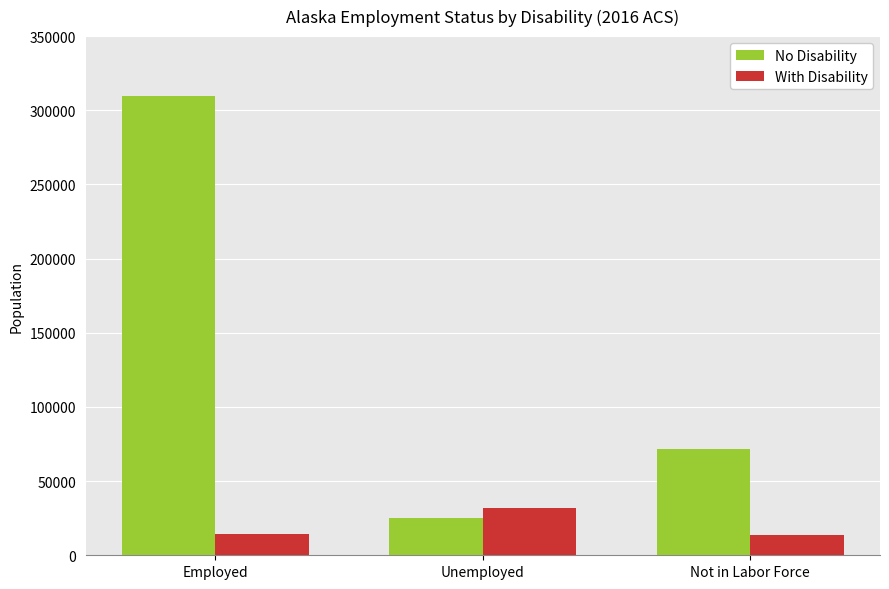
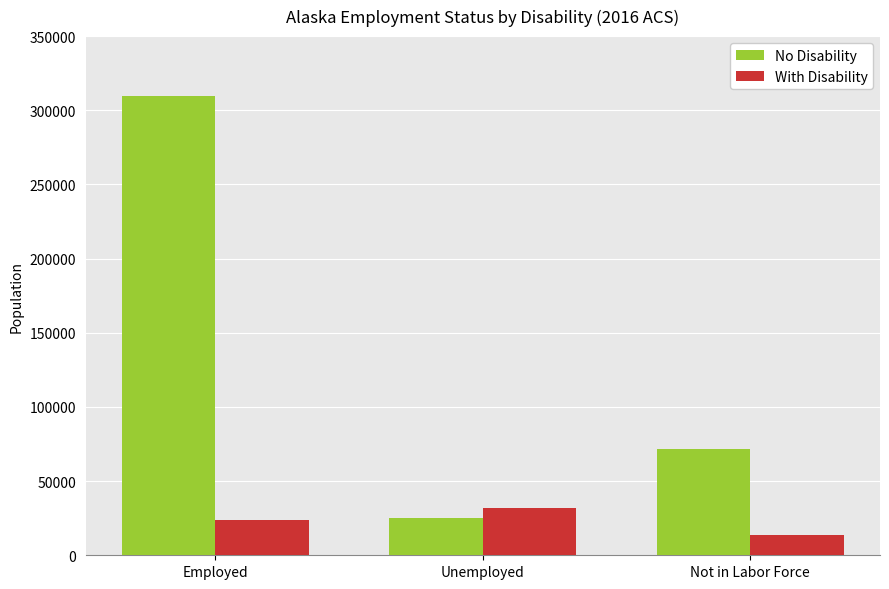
  {
    "No Disability": {
      "Employed": 310000,
      "Unemployed": 25000,
      "Not in Labor Force": 72000
    },
    "With Disability": {
-     "Employed": 14000,
+     "Employed": 24000,
      "Unemployed": 32000,
      "Not in Labor Force": 14000
    }
  }
